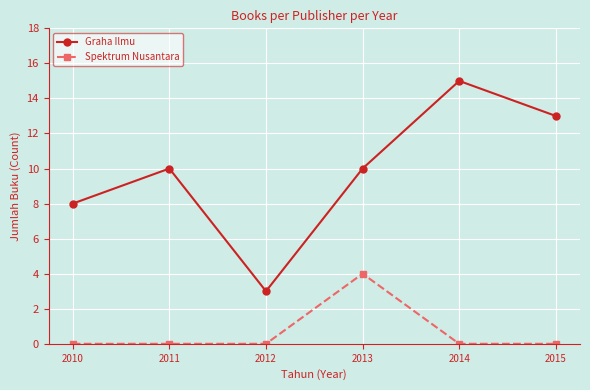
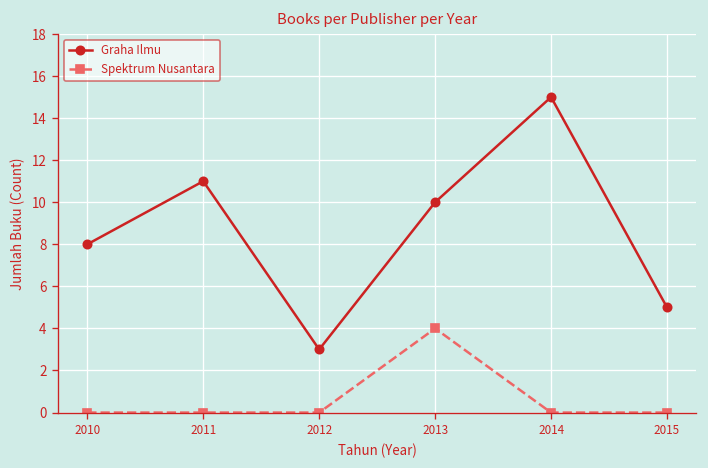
  {
    "Graha Ilmu": {
      "2010": 8,
-     "2011": 10,
+     "2011": 11,
      "2012": 3,
      "2013": 10,
      "2014": 15,
-     "2015": 13
+     "2015": 5
    },
    "Spektrum Nusantara": {
      "2010": 0,
      "2011": 0,
      "2012": 0,
      "2013": 4,
      "2014": 0,
      "2015": 0
    }
  }
